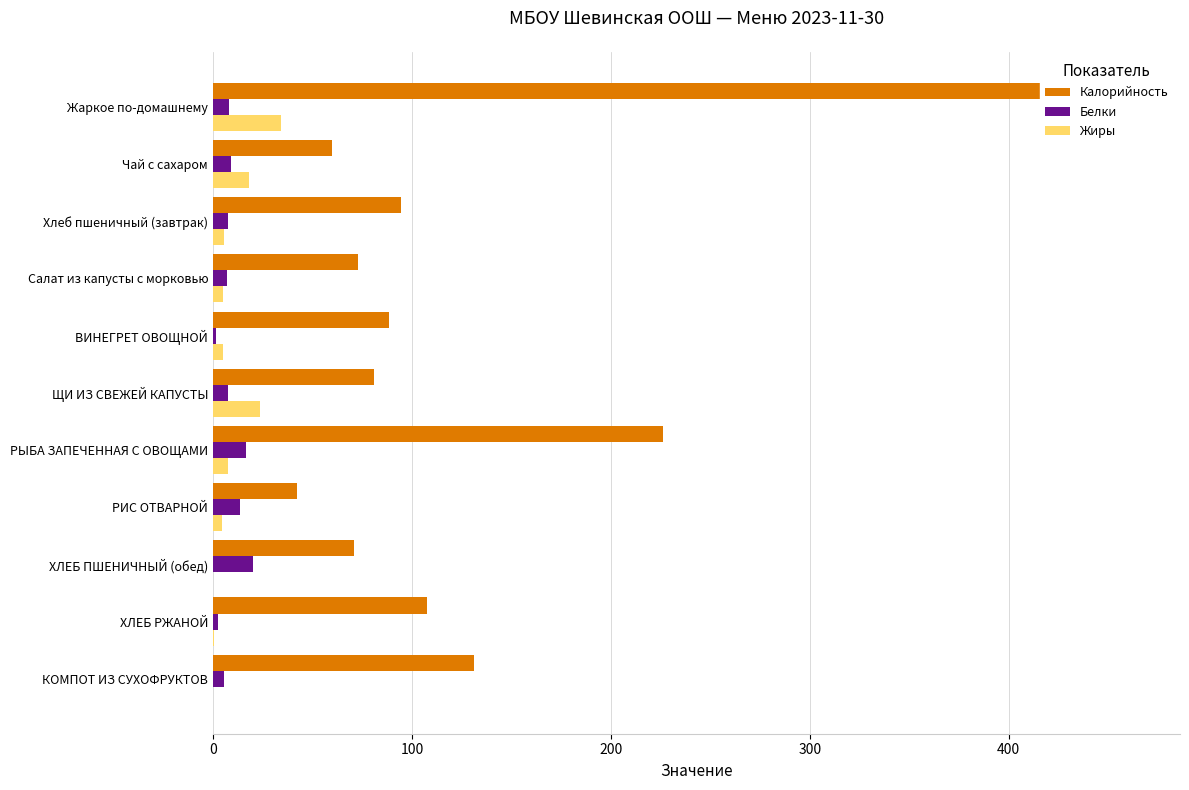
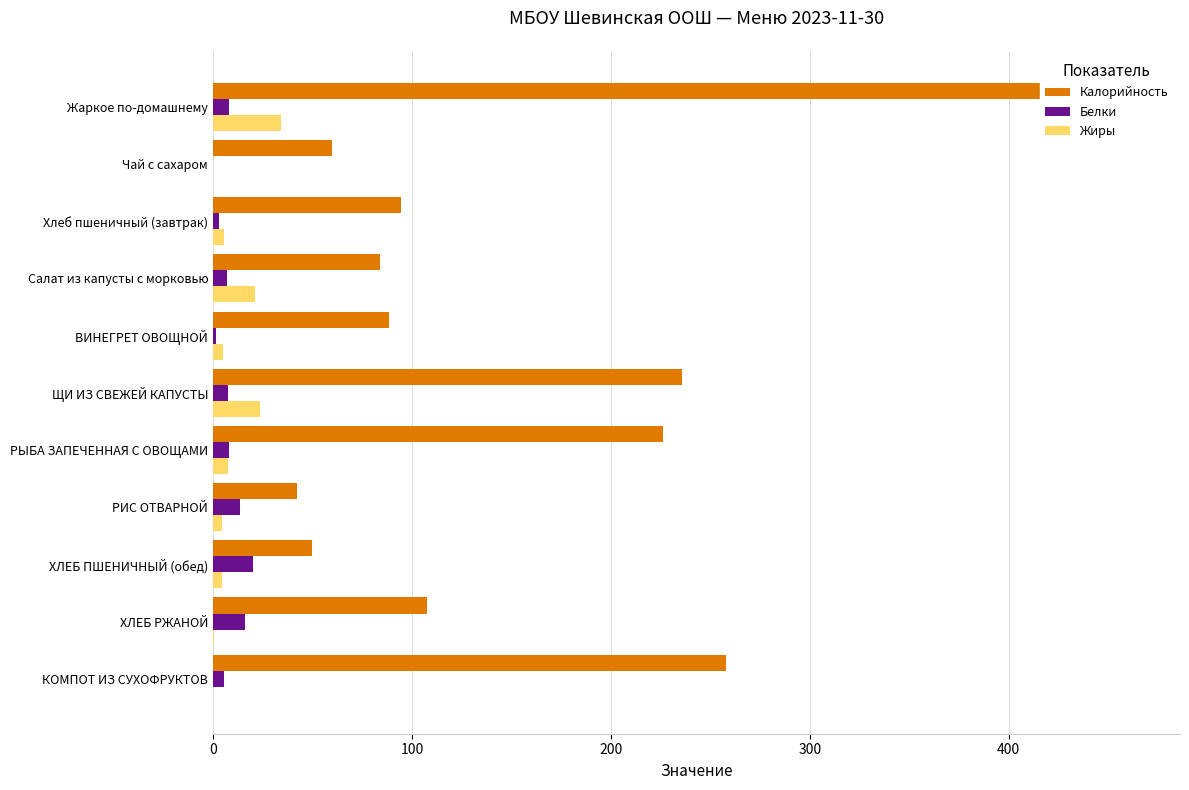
  {
    "Калорийность": {
      "Чай с сахаром": 60,
      "Хлеб пшеничный (завтрак)": 95,
-     "Салат из капусты с морковью": 73,
+     "Салат из капусты с морковью": 84,
      "ВИНЕГРЕТ ОВОЩНОЙ": 88,
-     "ЩИ ИЗ СВЕЖЕЙ КАПУСТЫ": 81,
+     "ЩИ ИЗ СВЕЖЕЙ КАПУСТЫ": 236,
      "РЫБА ЗАПЕЧЕННАЯ С ОВОЩАМИ": 226,
      "РИС ОТВАРНОЙ": 42,
-     "ХЛЕБ ПШЕНИЧНЫЙ (обед)": 71,
+     "ХЛЕБ ПШЕНИЧНЫЙ (обед)": 50,
      "ХЛЕБ РЖАНОЙ": 108,
-     "КОМПОТ ИЗ СУХОФРУКТОВ": 131
+     "КОМПОТ ИЗ СУХОФРУКТОВ": 258
    },
    "Белки": {
      "Жаркое по-домашнему": 8,
-     "Чай с сахаром": 9,
-     "Хлеб пшеничный (завтрак)": 8,
+     "Чай с сахаром": 0,
+     "Хлеб пшеничный (завтрак)": 3,
      "Салат из капусты с морковью": 7,
      "ВИНЕГРЕТ ОВОЩНОЙ": 1,
      "ЩИ ИЗ СВЕЖЕЙ КАПУСТЫ": 7,
-     "РЫБА ЗАПЕЧЕННАЯ С ОВОЩАМИ": 17,
+     "РЫБА ЗАПЕЧЕННАЯ С ОВОЩАМИ": 8,
      "РИС ОТВАРНОЙ": 13,
      "ХЛЕБ ПШЕНИЧНЫЙ (обед)": 20,
-     "ХЛЕБ РЖАНОЙ": 3,
+     "ХЛЕБ РЖАНОЙ": 16,
      "КОМПОТ ИЗ СУХОФРУКТОВ": 5
    },
    "Жиры": {
      "Жаркое по-домашнему": 34,
-     "Чай с сахаром": 18,
+     "Чай с сахаром": 0,
      "Хлеб пшеничный (завтрак)": 5,
-     "Салат из капусты с морковью": 5,
+     "Салат из капусты с морковью": 21,
      "ВИНЕГРЕТ ОВОЩНОЙ": 5,
      "ЩИ ИЗ СВЕЖЕЙ КАПУСТЫ": 24,
      "РЫБА ЗАПЕЧЕННАЯ С ОВОЩАМИ": 7,
      "РИС ОТВАРНОЙ": 5,
-     "ХЛЕБ ПШЕНИЧНЫЙ (обед)": 0
+     "ХЛЕБ ПШЕНИЧНЫЙ (обед)": 5
    }
  }
